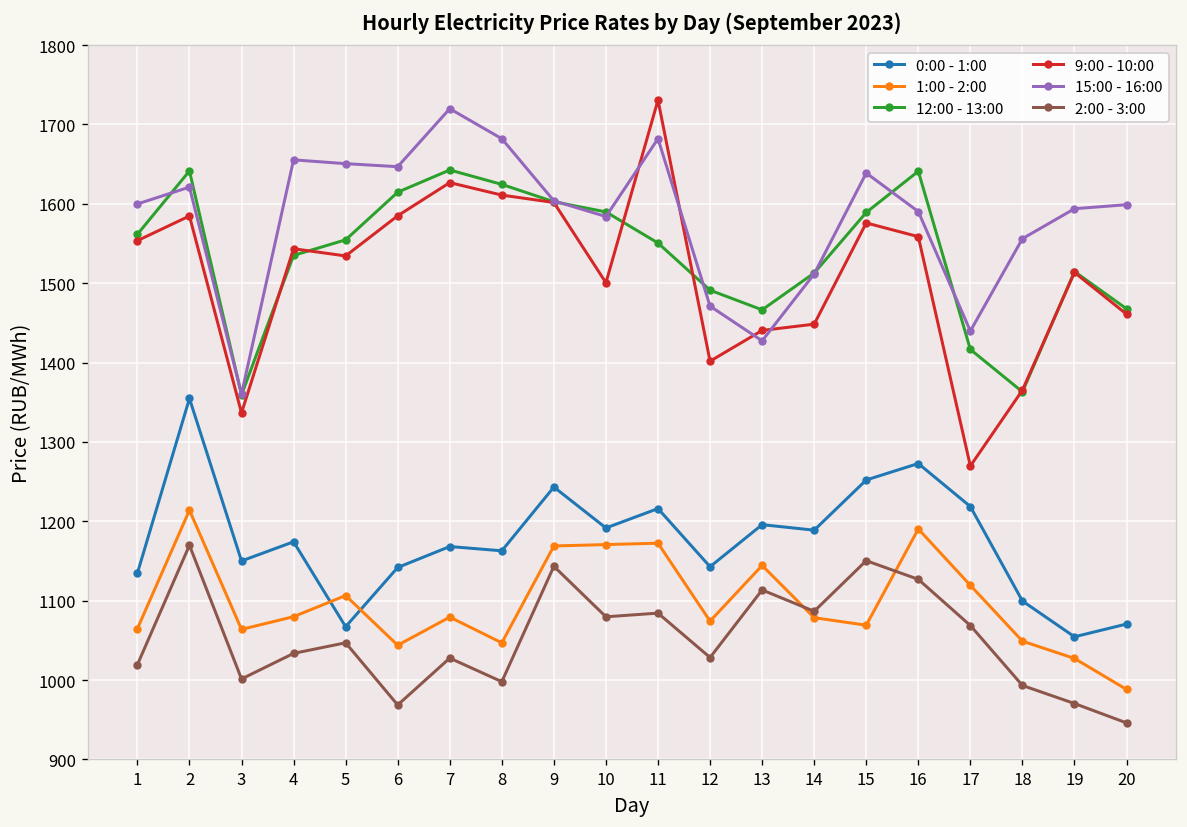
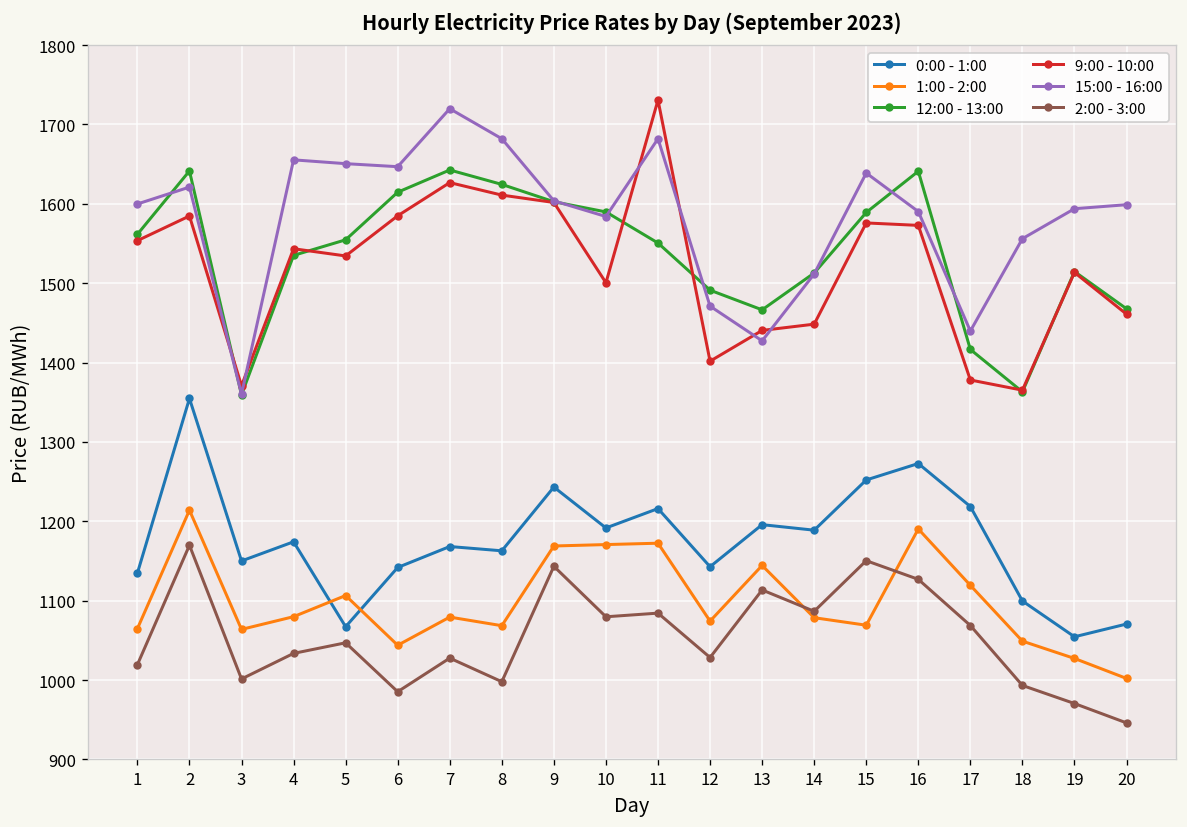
  {
    "0:00 - 1:00": {
      "1": 1130,
      "2": 1350,
      "3": 1150,
      "4": 1170,
      "5": 1070,
      "6": 1140,
      "7": 1170,
      "8": 1160,
      "9": 1240,
      "10": 1190,
      "11": 1220,
      "12": 1140,
      "13": 1200,
      "14": 1190,
      "15": 1250,
      "16": 1270,
      "17": 1220,
      "18": 1100,
      "19": 1050,
      "20": 1070
    },
    "1:00 - 2:00": {
      "1": 1060,
      "2": 1210,
      "3": 1060,
      "4": 1080,
      "5": 1110,
      "6": 1040,
      "7": 1080,
-     "8": 1050,
+     "8": 1070,
      "9": 1170,
      "10": 1170,
      "11": 1170,
      "12": 1070,
      "13": 1140,
      "14": 1080,
      "15": 1070,
      "16": 1190,
      "17": 1120,
      "18": 1050,
      "19": 1030,
-     "20": 990
+     "20": 1000
    },
    "12:00 - 13:00": {
      "1": 1560,
      "2": 1640,
      "4": 1540,
      "5": 1550,
      "6": 1610,
      "7": 1640,
      "8": 1620,
      "10": 1590,
      "11": 1550,
      "12": 1490,
      "13": 1470,
      "15": 1590,
      "16": 1640,
      "17": 1420,
      "20": 1470
    },
    "9:00 - 10:00": {
      "1": 1550,
      "2": 1580,
-     "3": 1340,
+     "3": 1370,
      "4": 1540,
      "5": 1530,
      "6": 1580,
      "7": 1630,
      "8": 1610,
      "10": 1500,
      "11": 1730,
      "12": 1400,
      "13": 1440,
      "14": 1450,
      "15": 1580,
-     "16": 1560,
-     "17": 1270,
+     "16": 1570,
+     "17": 1380,
      "20": 1460
    },
    "15:00 - 16:00": {
      "1": 1600,
      "2": 1620,
      "4": 1660,
      "5": 1650,
      "6": 1650,
      "7": 1720,
      "8": 1680,
      "10": 1580,
      "11": 1680,
      "12": 1470,
      "13": 1430,
      "15": 1640,
      "16": 1590,
      "17": 1440,
      "18": 1560,
      "19": 1590,
      "20": 1600
    },
    "2:00 - 3:00": {
      "1": 1020,
      "2": 1170,
      "3": 1000,
      "4": 1030,
      "5": 1050,
-     "6": 970,
+     "6": 990,
      "7": 1030,
      "8": 1000,
      "9": 1140,
      "10": 1080,
      "11": 1080,
      "12": 1030,
      "13": 1110,
      "14": 1090,
      "15": 1150,
      "16": 1130,
      "17": 1070,
      "18": 990,
      "19": 970,
      "20": 950
    }
  }
